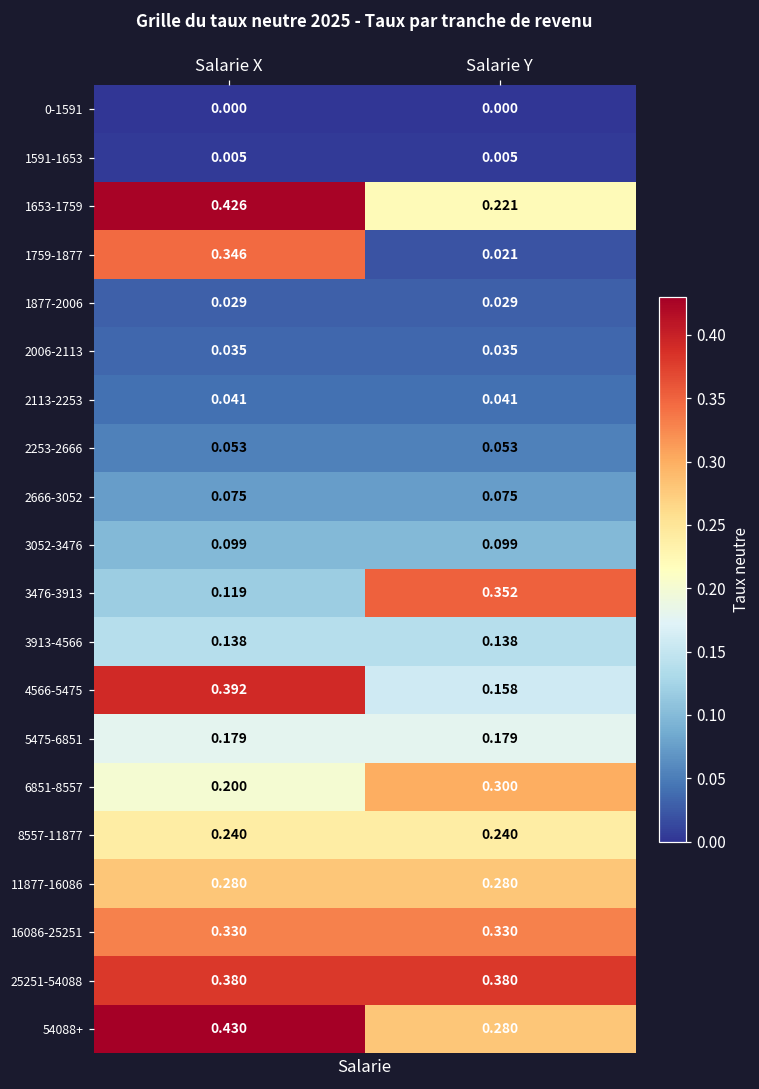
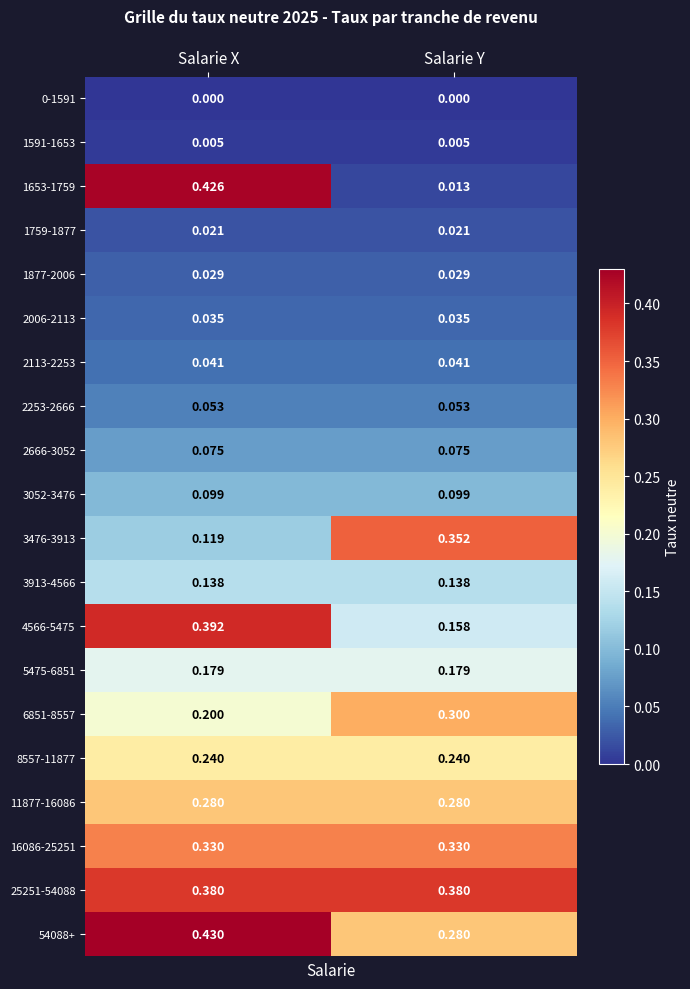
  {
    "0-1591": {
      "Salarie X": 0.000,
      "Salarie Y": 0.000
    },
    "1591-1653": {
      "Salarie X": 0.005,
      "Salarie Y": 0.005
    },
    "1653-1759": {
      "Salarie X": 0.426,
-     "Salarie Y": 0.221
+     "Salarie Y": 0.013
    },
    "1759-1877": {
-     "Salarie X": 0.346,
+     "Salarie X": 0.021,
      "Salarie Y": 0.021
    },
    "1877-2006": {
      "Salarie X": 0.029,
      "Salarie Y": 0.029
    },
    "2006-2113": {
      "Salarie X": 0.035,
      "Salarie Y": 0.035
    },
    "2113-2253": {
      "Salarie X": 0.041,
      "Salarie Y": 0.041
    },
    "2253-2666": {
      "Salarie X": 0.053,
      "Salarie Y": 0.053
    },
    "2666-3052": {
      "Salarie X": 0.075,
      "Salarie Y": 0.075
    },
    "3052-3476": {
      "Salarie X": 0.099,
      "Salarie Y": 0.099
    },
    "3476-3913": {
      "Salarie X": 0.119,
      "Salarie Y": 0.352
    },
    "3913-4566": {
      "Salarie X": 0.138,
      "Salarie Y": 0.138
    },
    "4566-5475": {
      "Salarie X": 0.392,
      "Salarie Y": 0.158
    },
    "5475-6851": {
      "Salarie X": 0.179,
      "Salarie Y": 0.179
    },
    "6851-8557": {
      "Salarie X": 0.200,
      "Salarie Y": 0.300
    },
    "8557-11877": {
      "Salarie X": 0.240,
      "Salarie Y": 0.240
    },
    "11877-16086": {
      "Salarie X": 0.280,
      "Salarie Y": 0.280
    },
    "16086-25251": {
      "Salarie X": 0.330,
      "Salarie Y": 0.330
    },
    "25251-54088": {
      "Salarie X": 0.380,
      "Salarie Y": 0.380
    },
    "54088+": {
      "Salarie X": 0.430,
      "Salarie Y": 0.280
    }
  }
